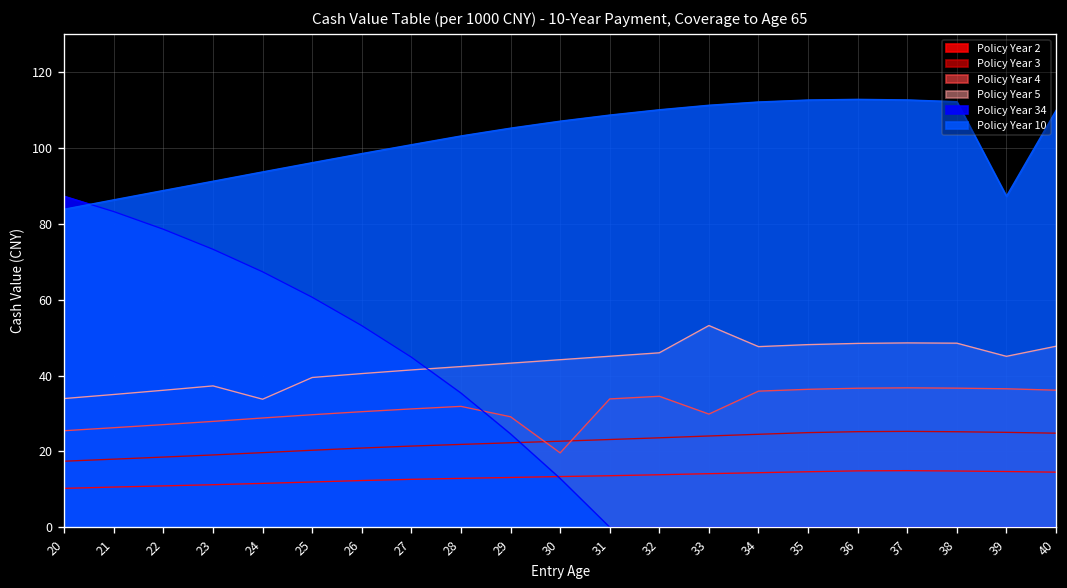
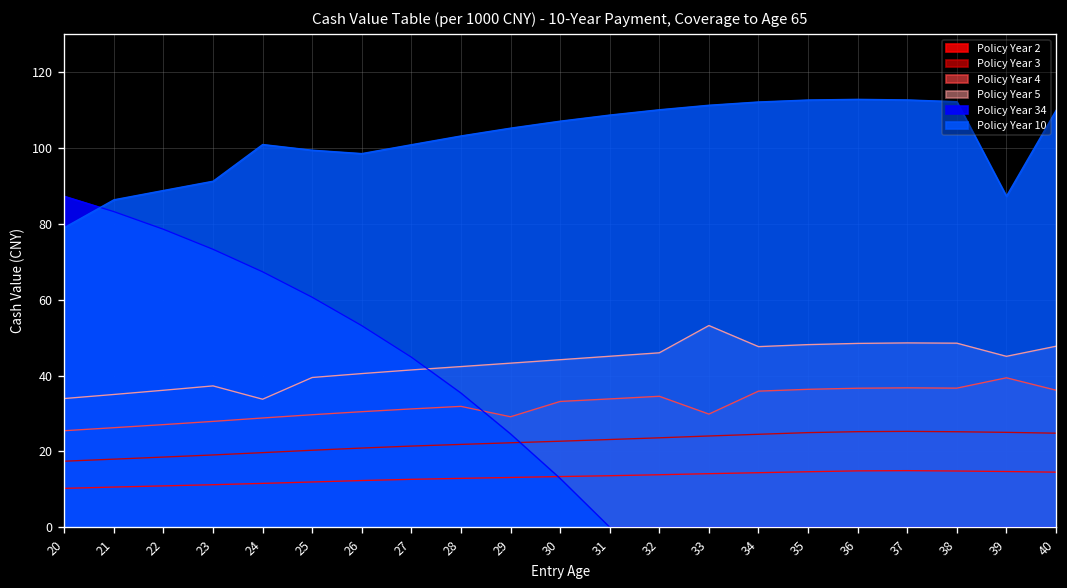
  {
    "Policy Year 4": {
      "20": 25,
      "21": 26,
      "22": 27,
      "23": 28,
      "24": 29,
      "25": 30,
      "26": 30,
      "27": 31,
      "28": 32,
      "29": 29,
-     "30": 20,
+     "30": 33,
      "31": 34,
      "32": 35,
      "33": 30,
      "34": 36,
      "35": 36,
      "36": 37,
      "37": 37,
      "38": 37,
-     "39": 37,
+     "39": 39,
      "40": 36
    },
    "Policy Year 5": {
      "20": 34,
      "21": 35,
      "22": 36,
      "23": 37,
      "24": 34,
      "25": 39,
      "26": 41,
      "27": 41,
      "28": 42,
      "29": 43,
      "30": 44,
      "31": 45,
      "32": 46,
      "33": 53,
      "34": 48,
      "35": 48,
      "36": 48,
      "37": 49,
      "38": 49,
      "39": 45,
      "40": 48
    },
    "Policy Year 34": {
      "20": 87,
      "21": 83,
      "22": 79,
      "23": 73,
      "24": 67,
      "25": 61,
      "26": 53,
      "27": 45,
      "28": 35,
      "29": 25,
      "31": 0,
      "32": 0,
      "33": 0,
      "34": 0,
      "35": 0,
      "36": 0,
      "37": 0,
      "38": 0,
      "39": 0,
      "40": 0
    },
    "Policy Year 10": {
-     "20": 84,
+     "20": 79,
      "21": 86,
      "22": 89,
      "23": 91,
-     "24": 94,
-     "25": 96,
+     "24": 101,
+     "25": 99,
      "26": 99,
      "27": 101,
      "28": 103,
      "29": 105,
      "30": 107,
      "31": 109,
      "32": 110,
      "33": 111,
      "34": 112,
      "35": 113,
      "36": 113,
      "37": 113,
      "39": 87,
      "40": 110
    }
  }
